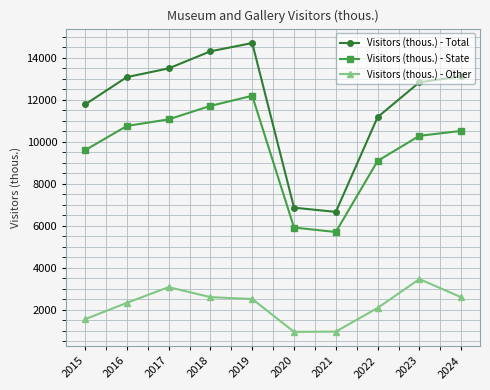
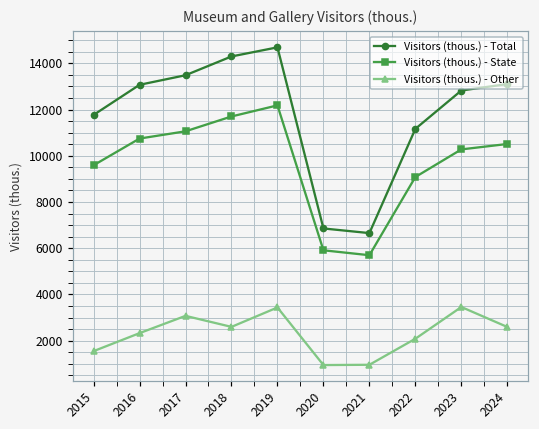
  {
    "Visitors (thous.) - Other": {
      "2015": 1500,
      "2016": 2300,
      "2017": 3100,
      "2018": 2600,
-     "2019": 2500,
+     "2019": 3400,
      "2020": 900,
      "2021": 1000,
      "2022": 2100,
      "2023": 3500,
      "2024": 2600
    }
  }
